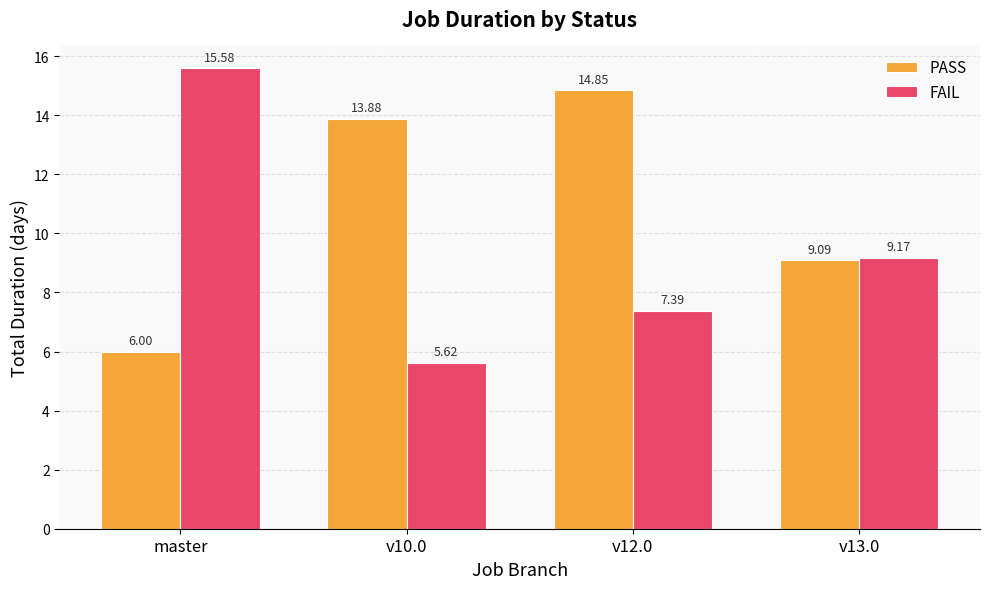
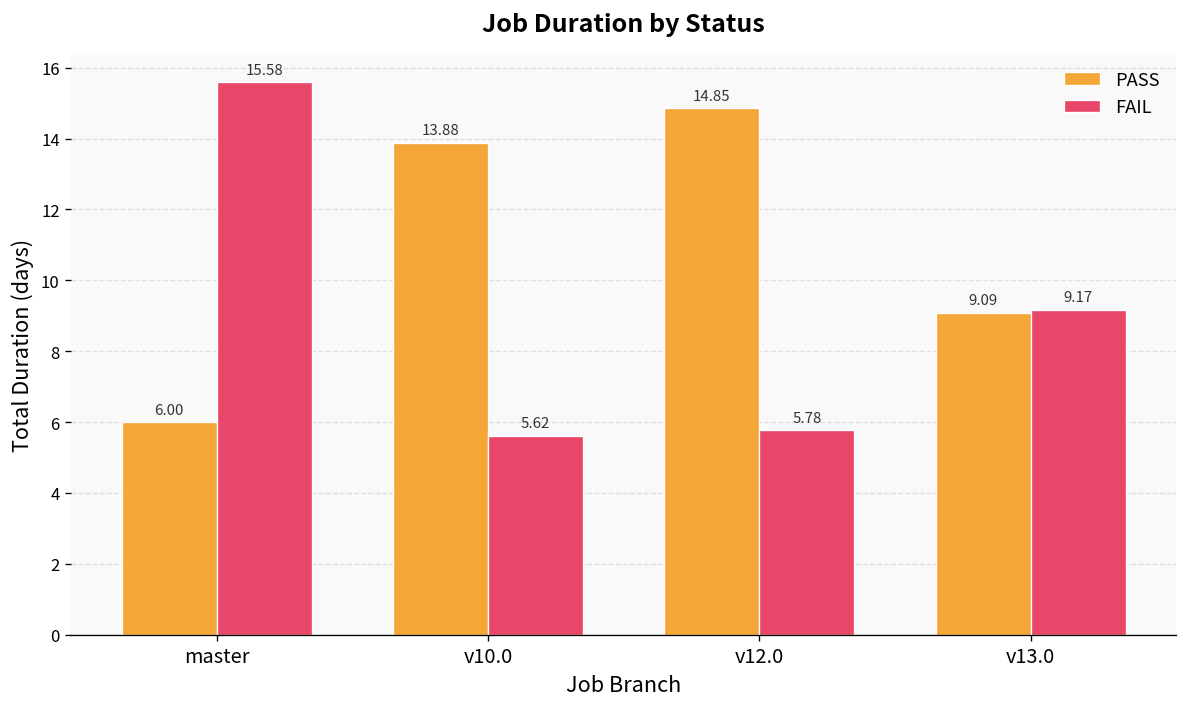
  {
    "PASS": {
      "master": 6.00,
      "v10.0": 13.88,
      "v12.0": 14.85,
      "v13.0": 9.09
    },
    "FAIL": {
      "master": 15.58,
      "v10.0": 5.62,
-     "v12.0": 7.39,
+     "v12.0": 5.78,
      "v13.0": 9.17
    }
  }
